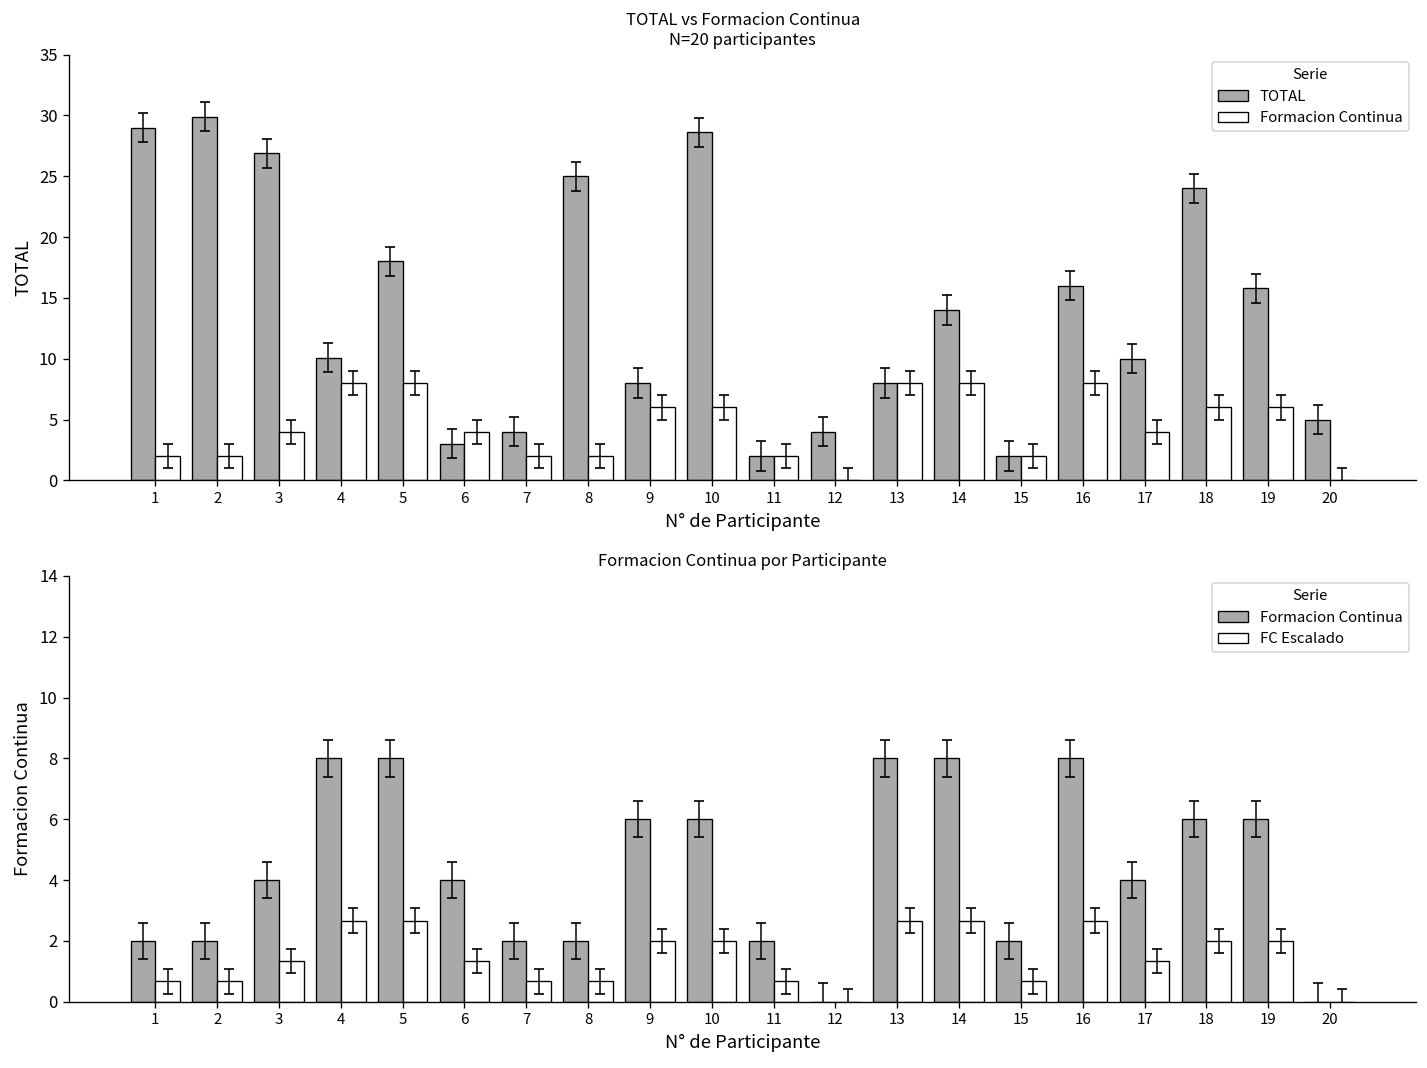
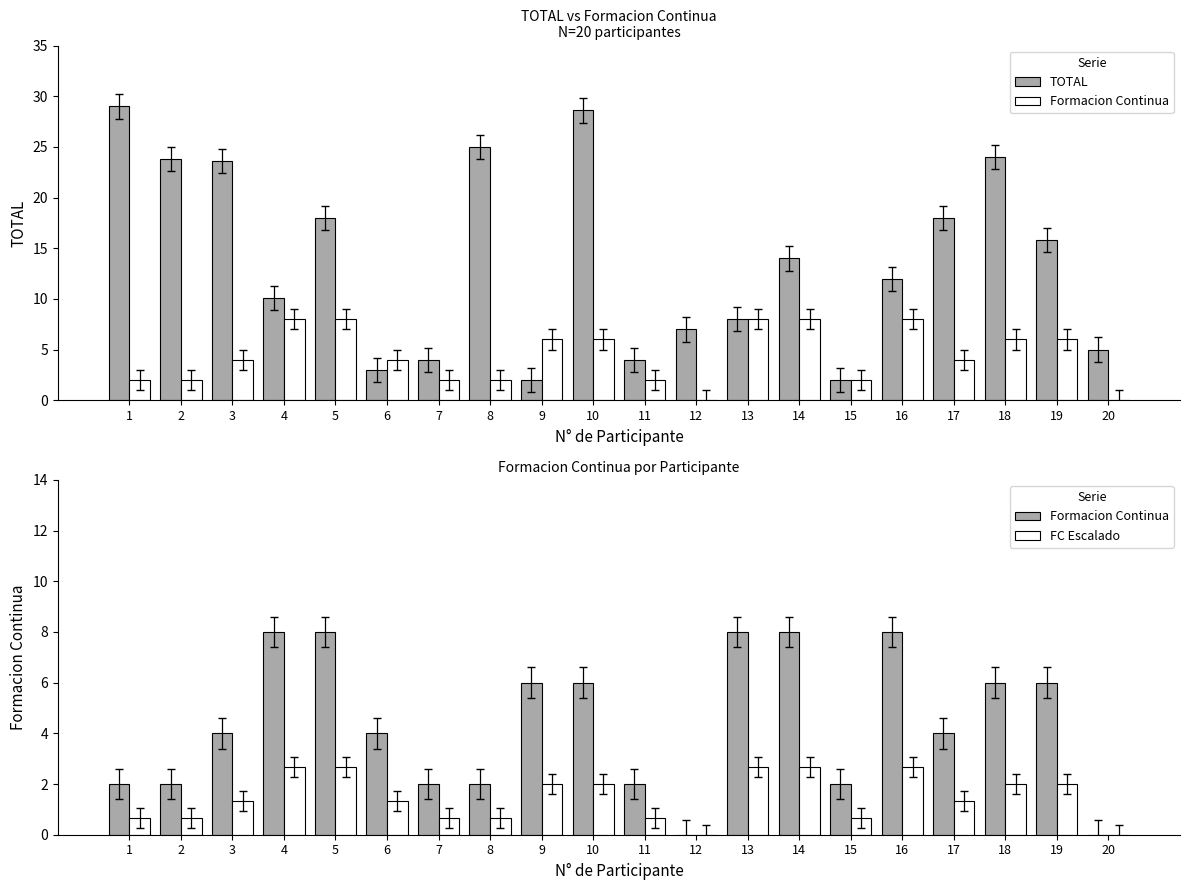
  {
    "TOTAL vs Formacion Continua N=20 participantes": {
      "TOTAL": {
        "1": 29.0,
-       "2": 29.9,
-       "3": 26.9,
+       "2": 23.8,
+       "3": 23.6,
        "4": 10.1,
        "5": 18.0,
        "6": 3.0,
        "7": 4.0,
        "8": 25.0,
-       "9": 8,
+       "9": 2,
        "10": 28.6,
-       "11": 2,
-       "12": 4,
+       "11": 4,
+       "12": 7,
        "13": 8.0,
        "14": 14.0,
        "15": 2.0,
-       "16": 16,
-       "17": 10,
+       "16": 12,
+       "17": 18,
        "18": 24.0,
        "19": 15.8,
        "20": 5.0
      }
    },
    "Formacion Continua por Participante": {
      "Formacion Continua": {
        "1": 2.0,
        "2": 2.0,
        "3": 4.0,
        "4": 8.0,
        "5": 8.0,
        "6": 4.0,
        "7": 2.0,
        "8": 2.0,
        "9": 6.0,
        "10": 6.0,
        "11": 2.0,
        "12": 0.0,
        "13": 8.0,
        "14": 8.0,
        "15": 2.0,
        "16": 8.0,
        "17": 4.0,
        "18": 6.0,
        "19": 6.0,
        "20": 0.0
      },
      "FC Escalado": {
        "1": 0.7,
        "2": 0.7,
        "3": 1.3,
        "4": 2.7,
        "5": 2.7,
        "6": 1.3,
        "7": 0.7,
        "8": 0.7,
        "9": 2.0,
        "10": 2.0,
        "11": 0.7,
        "12": 0.0,
        "13": 2.7,
        "14": 2.7,
        "15": 0.7,
        "16": 2.7,
        "17": 1.3,
        "18": 2.0,
        "19": 2.0,
        "20": 0.0
      }
    }
  }
